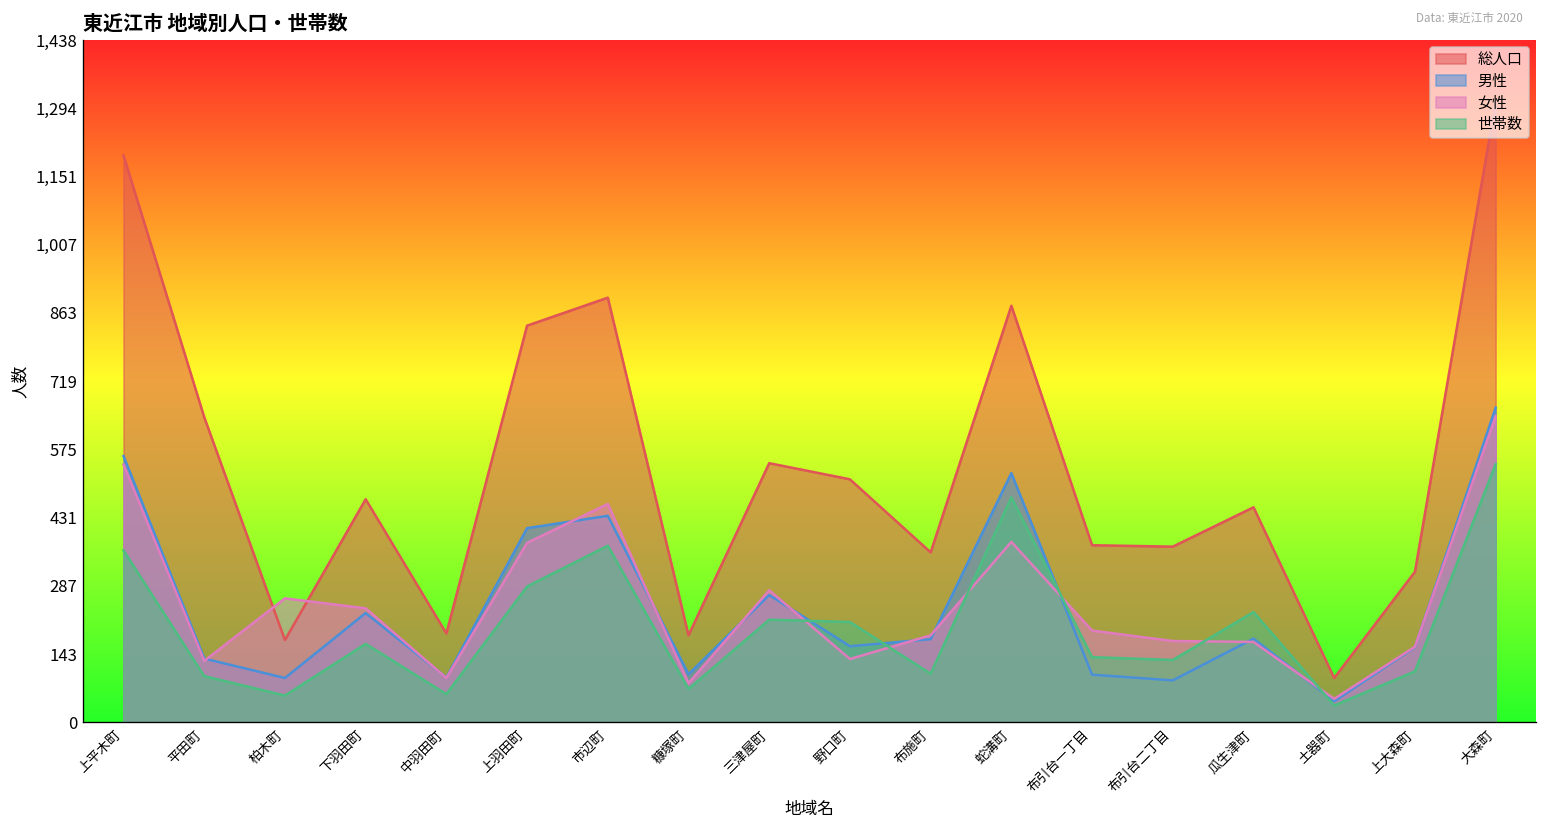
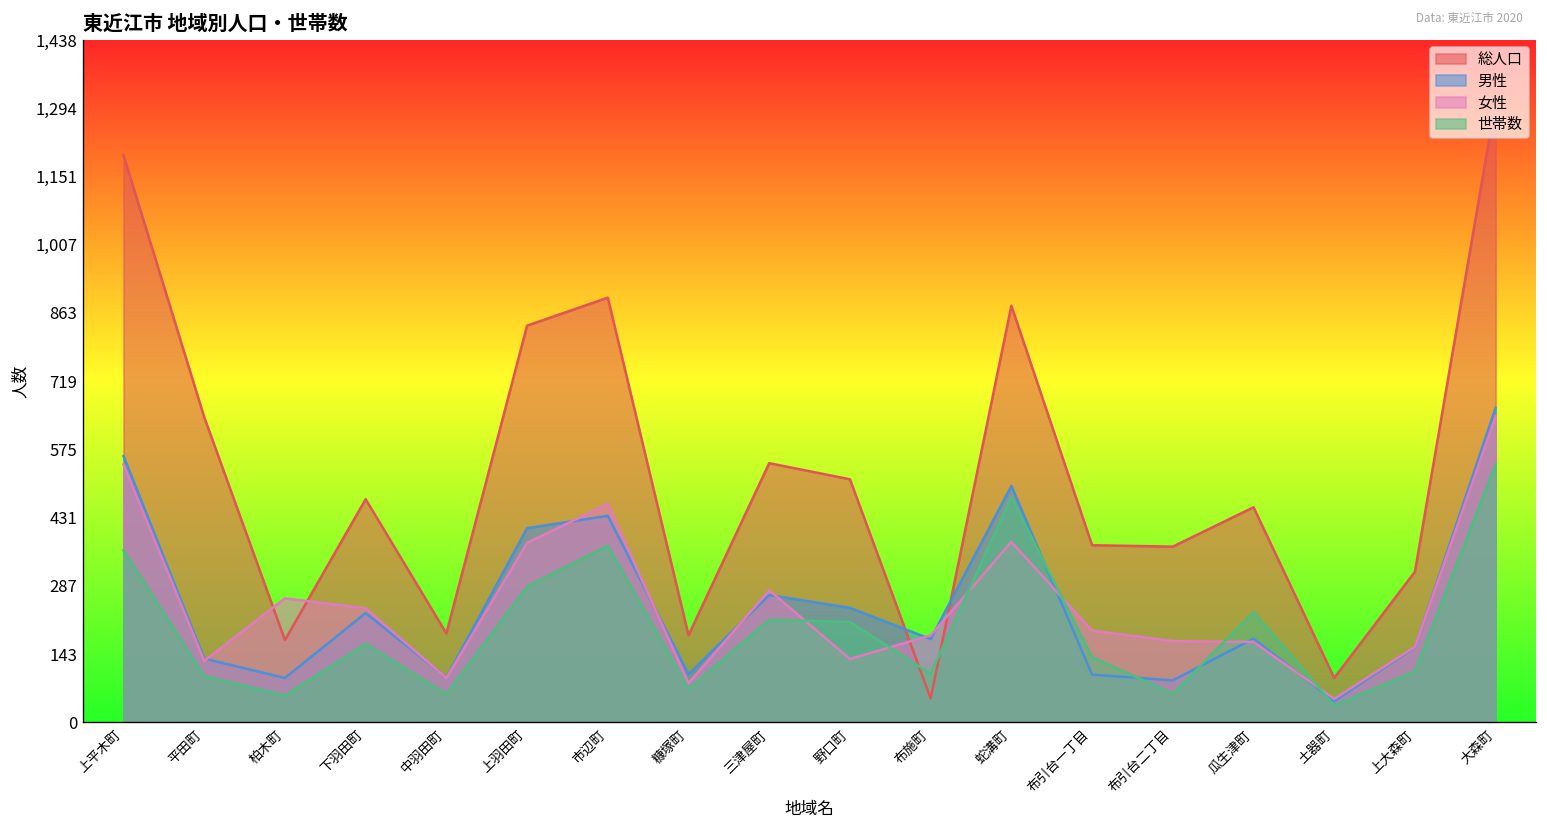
  {
    "総人口": {
      "上平木町": "1,200",
      "平田町": "640",
      "柏木町": "170",
      "下羽田町": "470",
      "中羽田町": "190",
      "上羽田町": "840",
      "市辺町": "900",
      "糠塚町": "180",
      "三津屋町": "550",
      "野口町": "510",
-     "布施町": "360",
+     "布施町": "50",
      "蛇溝町": "880",
      "布引台一丁目": "370",
      "布引台二丁目": "370",
      "瓜生津町": "450",
      "土器町": "90",
      "上大森町": "320"
    },
    "男性": {
      "上平木町": "560",
      "柏木町": "90",
      "下羽田町": "230",
      "上羽田町": "410",
      "市辺町": "440",
      "糠塚町": "100",
      "三津屋町": "270",
-     "野口町": "160",
+     "野口町": "240",
      "布施町": "180",
-     "蛇溝町": "530",
+     "蛇溝町": "500",
      "布引台一丁目": "100",
      "布引台二丁目": "90",
      "瓜生津町": "180",
      "大森町": "660"
    },
    "女性": {
      "上平木町": "540",
      "柏木町": "260",
      "下羽田町": "240",
      "上羽田町": "380",
      "市辺町": "460",
      "糠塚町": "80",
      "三津屋町": "280",
      "野口町": "130",
      "布施町": "180",
      "蛇溝町": "380",
      "布引台一丁目": "190",
      "布引台二丁目": "170",
      "瓜生津町": "170",
      "大森町": "650"
    },
    "世帯数": {
      "上平木町": "360",
      "平田町": "100",
      "柏木町": "60",
      "下羽田町": "170",
      "中羽田町": "60",
      "上羽田町": "290",
      "市辺町": "370",
      "糠塚町": "70",
      "三津屋町": "220",
      "野口町": "210",
      "布施町": "100",
      "蛇溝町": "470",
      "布引台一丁目": "140",
-     "布引台二丁目": "130",
+     "布引台二丁目": "60",
      "瓜生津町": "230",
      "土器町": "40",
      "上大森町": "110",
      "大森町": "540"
    }
  }
